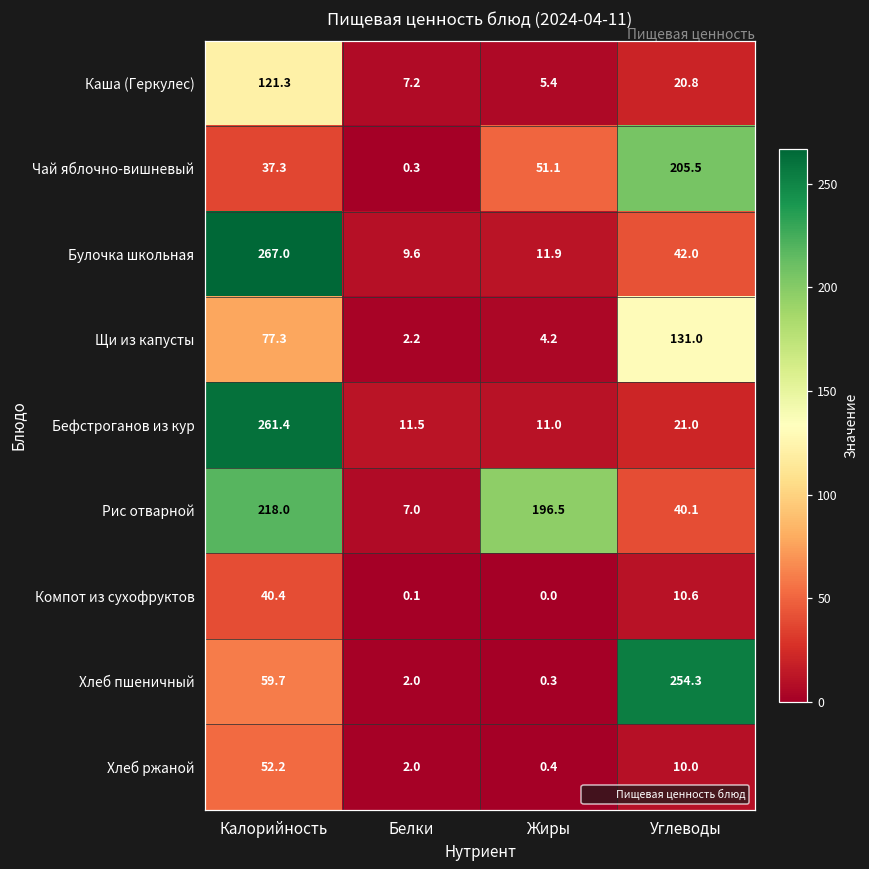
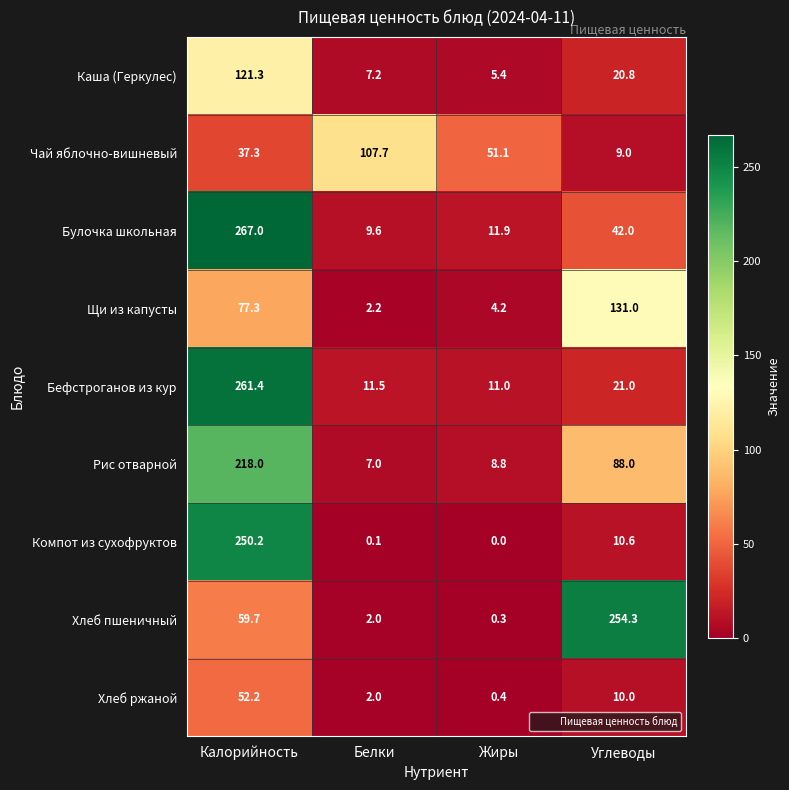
  {
    "Каша (Геркулес)": {
      "Калорийность": 121.3,
      "Белки": 7.2,
      "Жиры": 5.4,
      "Углеводы": 20.8
    },
    "Чай яблочно-вишневый": {
      "Калорийность": 37.3,
-     "Белки": 0.3,
+     "Белки": 107.7,
      "Жиры": 51.1,
-     "Углеводы": 205.5
+     "Углеводы": 9.0
    },
    "Булочка школьная": {
      "Калорийность": 267.0,
      "Белки": 9.6,
      "Жиры": 11.9,
      "Углеводы": 42.0
    },
    "Щи из капусты": {
      "Калорийность": 77.3,
      "Белки": 2.2,
      "Жиры": 4.2,
      "Углеводы": 131.0
    },
    "Бефстроганов из кур": {
      "Калорийность": 261.4,
      "Белки": 11.5,
      "Жиры": 11.0,
      "Углеводы": 21.0
    },
    "Рис отварной": {
      "Калорийность": 218.0,
      "Белки": 7.0,
-     "Жиры": 196.5,
-     "Углеводы": 40.1
+     "Жиры": 8.8,
+     "Углеводы": 88.0
    },
    "Компот из сухофруктов": {
-     "Калорийность": 40.4,
+     "Калорийность": 250.2,
      "Белки": 0.1,
      "Жиры": 0.0,
      "Углеводы": 10.6
    },
    "Хлеб пшеничный": {
      "Калорийность": 59.7,
      "Белки": 2.0,
      "Жиры": 0.3,
      "Углеводы": 254.3
    },
    "Хлеб ржаной": {
      "Калорийность": 52.2,
      "Белки": 2.0,
      "Жиры": 0.4,
      "Углеводы": 10.0
    }
  }
